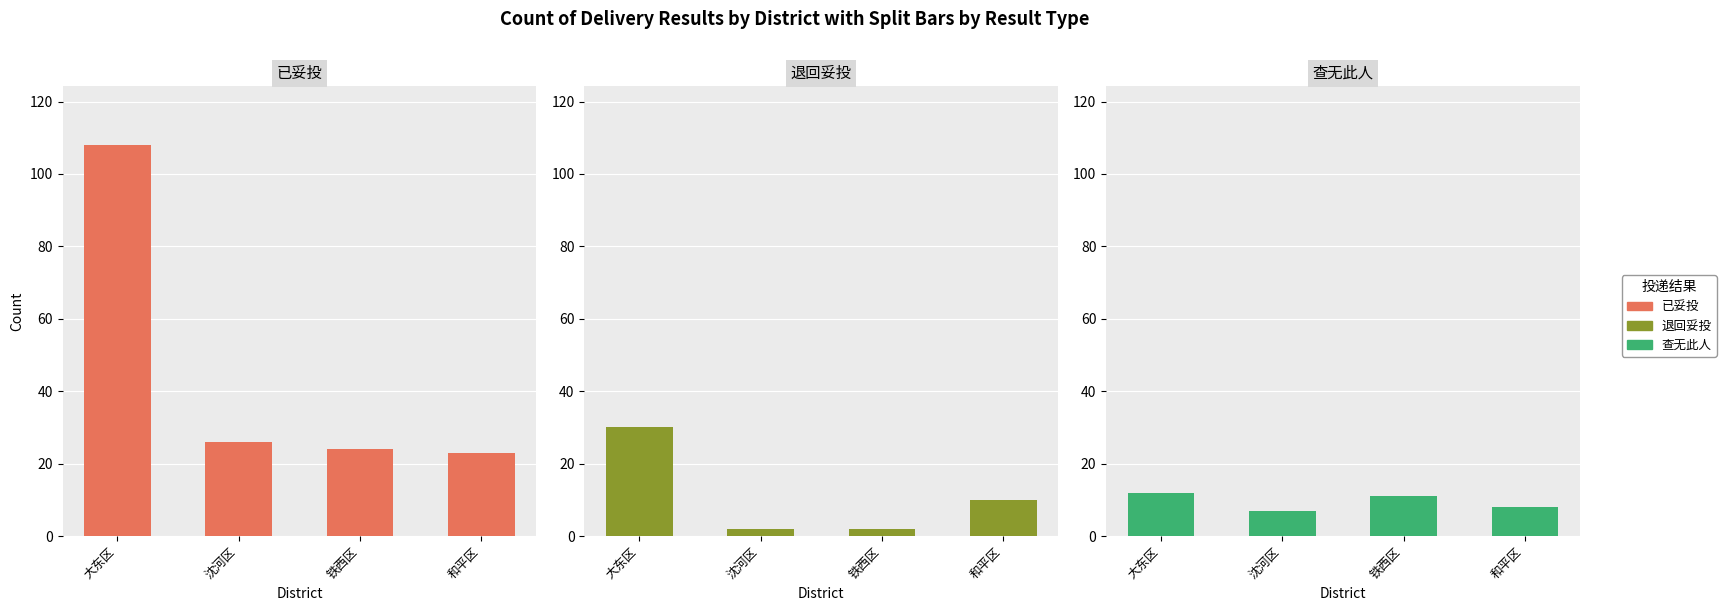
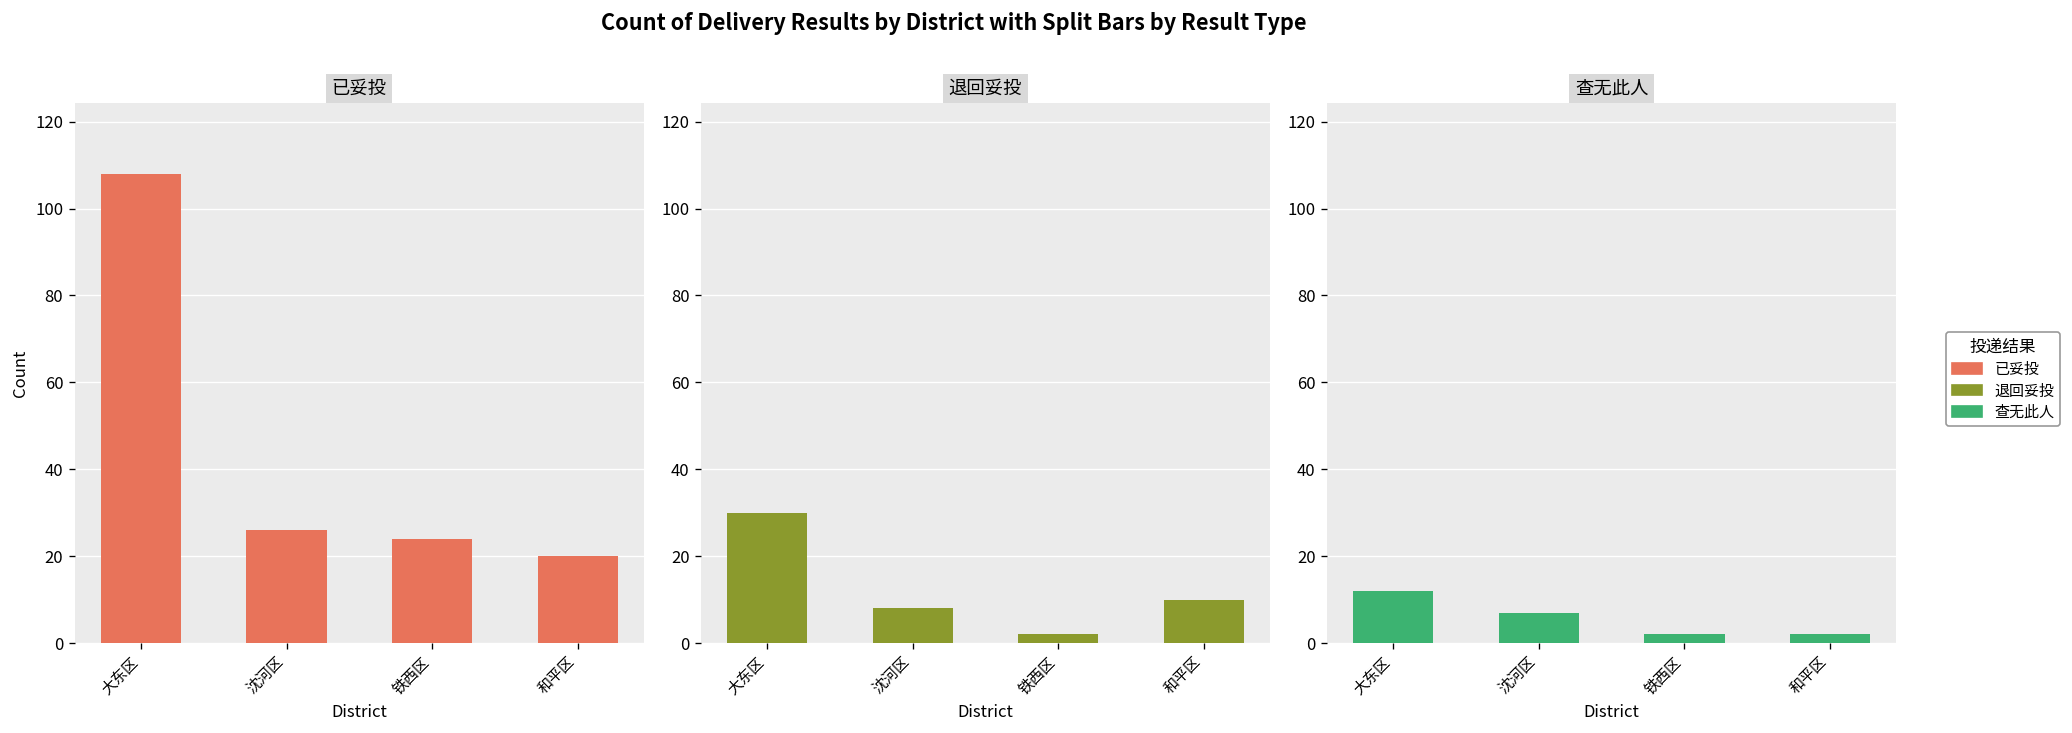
  {
    "已妥投": {
      "大东区": 108,
      "沈河区": 26,
      "铁西区": 24,
-     "和平区": 23
+     "和平区": 20
    },
    "退回妥投": {
      "大东区": 30,
-     "沈河区": 2,
+     "沈河区": 8,
      "铁西区": 2,
      "和平区": 10
    },
    "查无此人": {
      "大东区": 12,
      "沈河区": 7,
-     "铁西区": 11,
-     "和平区": 8
+     "铁西区": 2,
+     "和平区": 2
    }
  }
